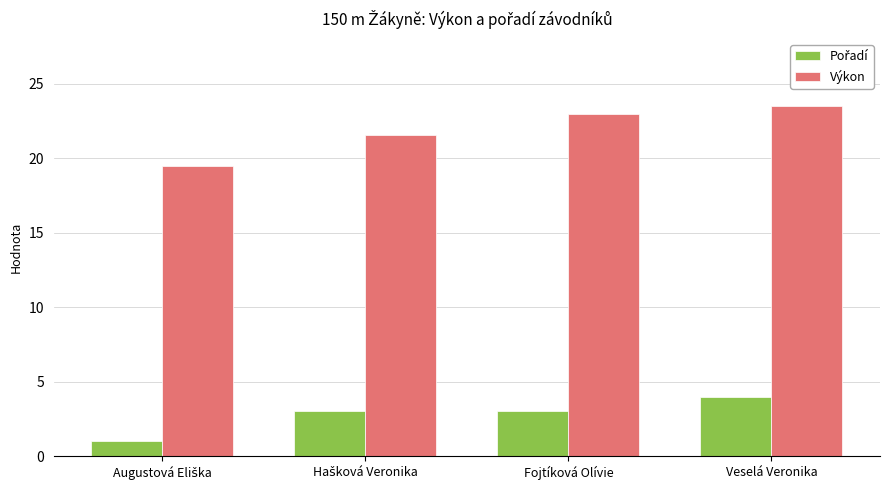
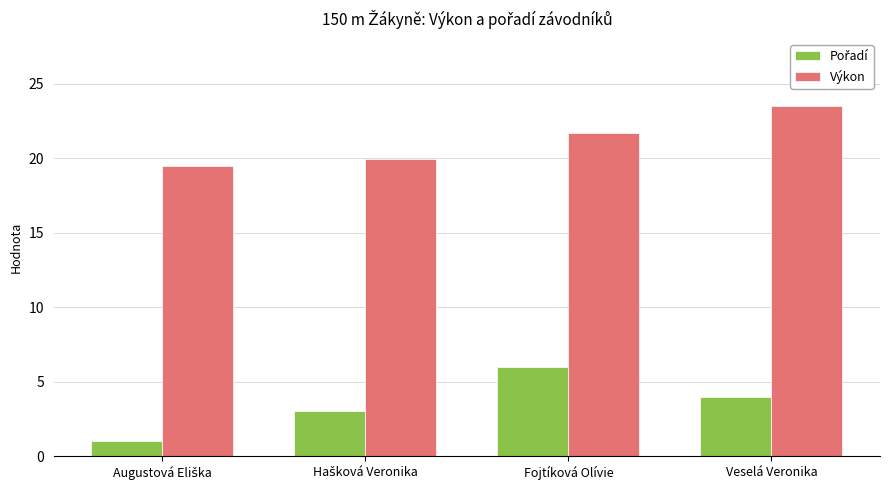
  {
    "Pořadí": {
      "Augustová Eliška": 1,
      "Hašková Veronika": 3,
-     "Fojtíková Olívie": 3,
+     "Fojtíková Olívie": 6,
      "Veselá Veronika": 4
    },
    "Výkon": {
      "Augustová Eliška": 19.5,
-     "Hašková Veronika": 21.6,
-     "Fojtíková Olívie": 23.0,
+     "Hašková Veronika": 19.9,
+     "Fojtíková Olívie": 21.7,
      "Veselá Veronika": 23.5
    }
  }
